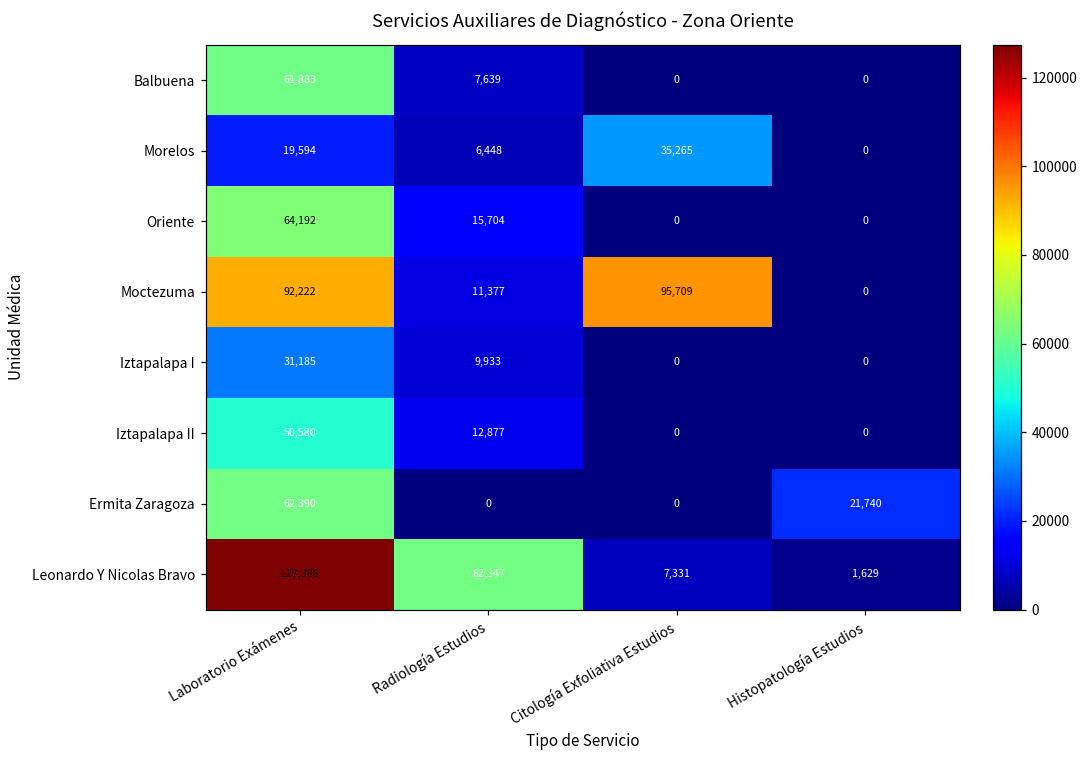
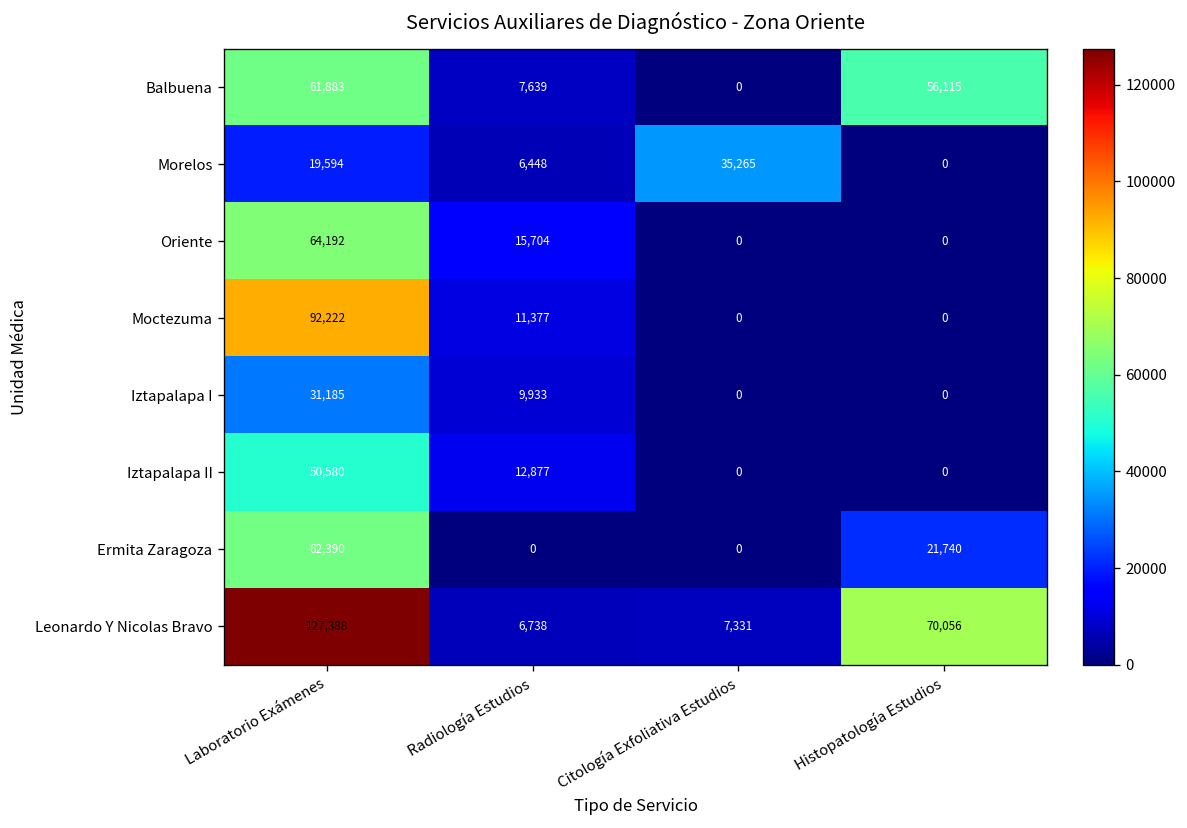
  {
    "Balbuena": {
      "Laboratorio Exámenes": "61,883",
      "Radiología Estudios": "7,639",
      "Citología Exfoliativa Estudios": "0",
-     "Histopatología Estudios": "0"
+     "Histopatología Estudios": "56,115"
    },
    "Morelos": {
      "Laboratorio Exámenes": "19,594",
      "Radiología Estudios": "6,448",
      "Citología Exfoliativa Estudios": "35,265",
      "Histopatología Estudios": "0"
    },
    "Oriente": {
      "Laboratorio Exámenes": "64,192",
      "Radiología Estudios": "15,704",
      "Citología Exfoliativa Estudios": "0",
      "Histopatología Estudios": "0"
    },
    "Moctezuma": {
      "Laboratorio Exámenes": "92,222",
      "Radiología Estudios": "11,377",
-     "Citología Exfoliativa Estudios": "95,709",
+     "Citología Exfoliativa Estudios": "0",
      "Histopatología Estudios": "0"
    },
    "Iztapalapa I": {
      "Laboratorio Exámenes": "31,185",
      "Radiología Estudios": "9,933",
      "Citología Exfoliativa Estudios": "0",
      "Histopatología Estudios": "0"
    },
    "Iztapalapa II": {
      "Laboratorio Exámenes": "50,580",
      "Radiología Estudios": "12,877",
      "Citología Exfoliativa Estudios": "0",
      "Histopatología Estudios": "0"
    },
    "Ermita Zaragoza": {
      "Laboratorio Exámenes": "62,390",
      "Radiología Estudios": "0",
      "Citología Exfoliativa Estudios": "0",
      "Histopatología Estudios": "21,740"
    },
    "Leonardo Y Nicolas Bravo": {
      "Laboratorio Exámenes": "127,388",
-     "Radiología Estudios": "62,347",
+     "Radiología Estudios": "6,738",
      "Citología Exfoliativa Estudios": "7,331",
-     "Histopatología Estudios": "1,629"
+     "Histopatología Estudios": "70,056"
    }
  }
